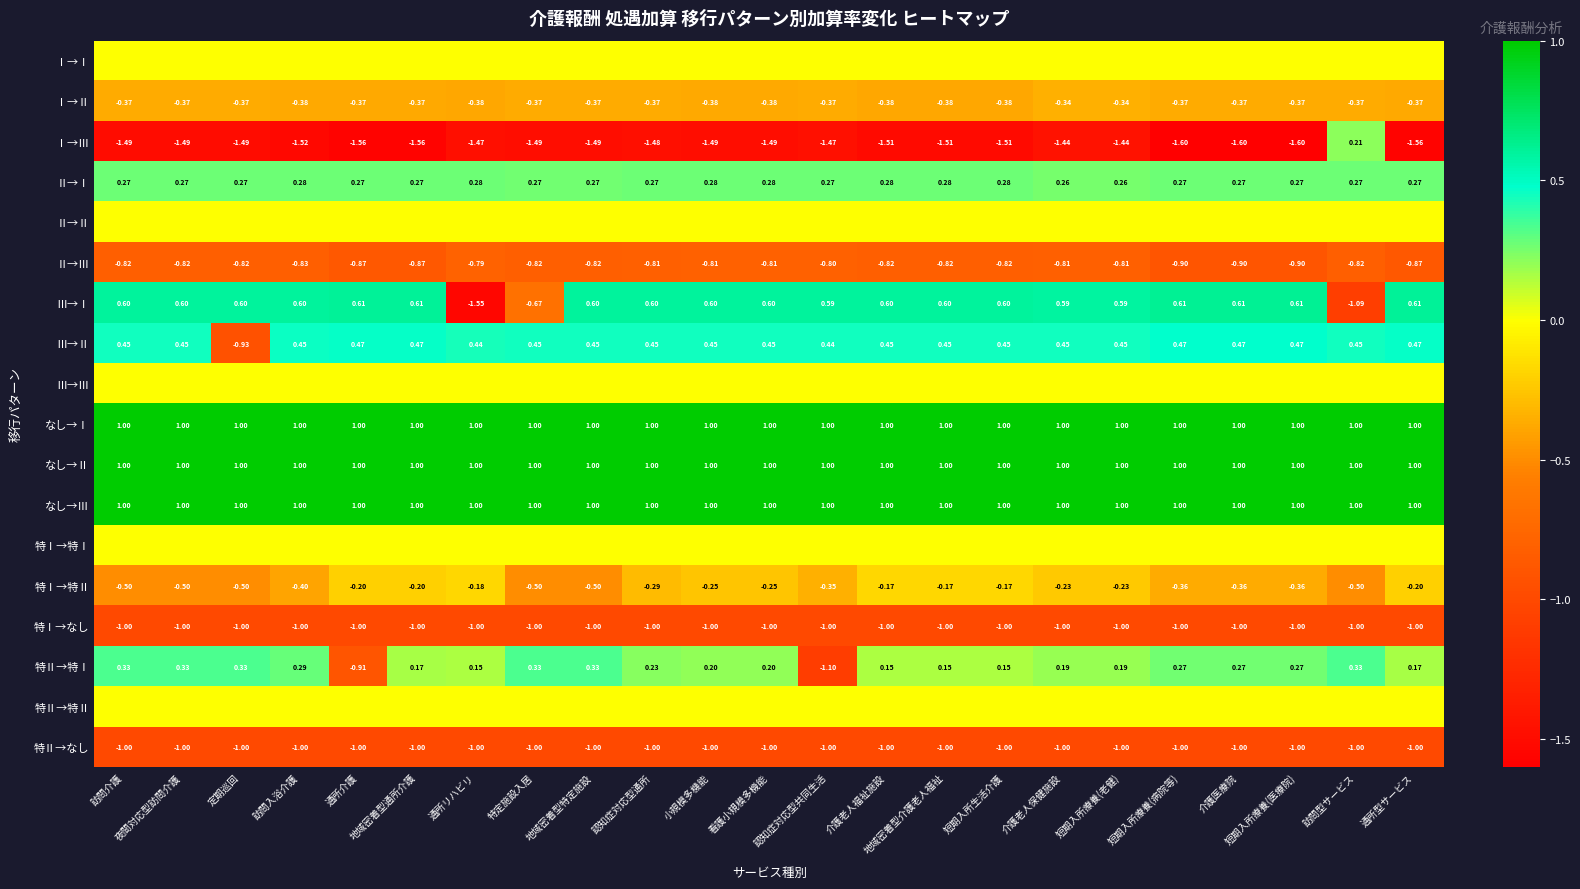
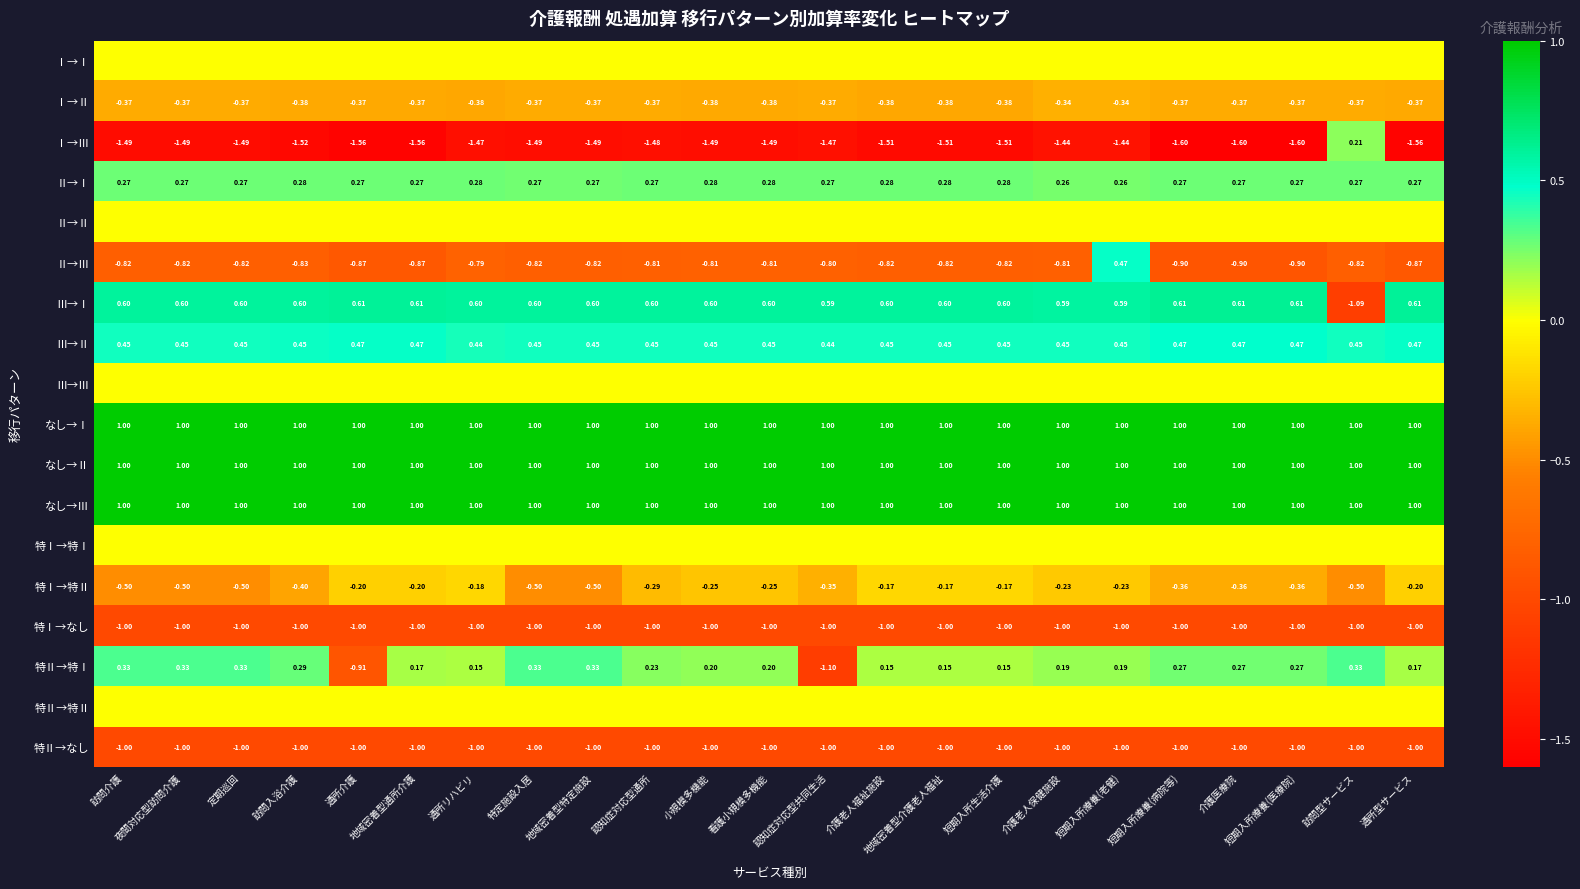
  {
    "Ⅱ→Ⅲ": {
      "訪問介護": -0.82,
      "夜間対応型訪問介護": -0.82,
      "定期巡回": -0.82,
      "訪問入浴介護": -0.83,
      "通所介護": -0.87,
      "地域密着型通所介護": -0.87,
      "通所リハビリ": -0.79,
      "特定施設入居": -0.82,
      "地域密着型特定施設": -0.82,
      "認知症対応型通所": -0.81,
      "小規模多機能": -0.81,
      "看護小規模多機能": -0.81,
      "認知症対応型共同生活": -0.80,
      "介護老人福祉施設": -0.82,
      "地域密着型介護老人福祉": -0.82,
      "短期入所生活介護": -0.82,
      "介護老人保健施設": -0.81,
-     "短期入所療養(老健)": -0.81,
+     "短期入所療養(老健)": 0.47,
      "短期入所療養(病院等)": -0.90,
      "介護医療院": -0.90,
      "短期入所療養(医療院)": -0.90,
      "訪問型サービス": -0.82,
      "通所型サービス": -0.87
    },
    "Ⅲ→Ⅰ": {
      "訪問介護": 0.60,
      "夜間対応型訪問介護": 0.60,
      "定期巡回": 0.60,
      "訪問入浴介護": 0.60,
      "通所介護": 0.61,
      "地域密着型通所介護": 0.61,
-     "通所リハビリ": -1.55,
-     "特定施設入居": -0.67,
+     "通所リハビリ": 0.60,
+     "特定施設入居": 0.60,
      "地域密着型特定施設": 0.60,
      "認知症対応型通所": 0.60,
      "小規模多機能": 0.60,
      "看護小規模多機能": 0.60,
      "認知症対応型共同生活": 0.59,
      "介護老人福祉施設": 0.60,
      "地域密着型介護老人福祉": 0.60,
      "短期入所生活介護": 0.60,
      "介護老人保健施設": 0.59,
      "短期入所療養(老健)": 0.59,
      "短期入所療養(病院等)": 0.61,
      "介護医療院": 0.61,
      "短期入所療養(医療院)": 0.61,
      "訪問型サービス": -1.09,
      "通所型サービス": 0.61
    },
    "Ⅲ→Ⅱ": {
      "訪問介護": 0.45,
      "夜間対応型訪問介護": 0.45,
-     "定期巡回": -0.93,
+     "定期巡回": 0.45,
      "訪問入浴介護": 0.45,
      "通所介護": 0.47,
      "地域密着型通所介護": 0.47,
      "通所リハビリ": 0.44,
      "特定施設入居": 0.45,
      "地域密着型特定施設": 0.45,
      "認知症対応型通所": 0.45,
      "小規模多機能": 0.45,
      "看護小規模多機能": 0.45,
      "認知症対応型共同生活": 0.44,
      "介護老人福祉施設": 0.45,
      "地域密着型介護老人福祉": 0.45,
      "短期入所生活介護": 0.45,
      "介護老人保健施設": 0.45,
      "短期入所療養(老健)": 0.45,
      "短期入所療養(病院等)": 0.47,
      "介護医療院": 0.47,
      "短期入所療養(医療院)": 0.47,
      "訪問型サービス": 0.45,
      "通所型サービス": 0.47
    }
  }
